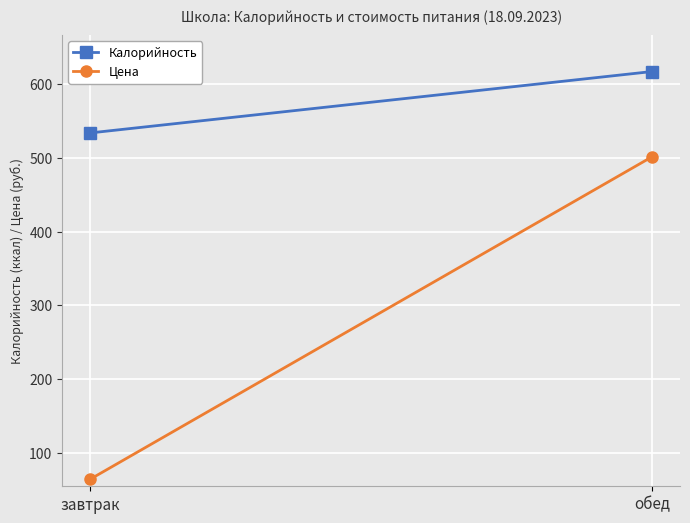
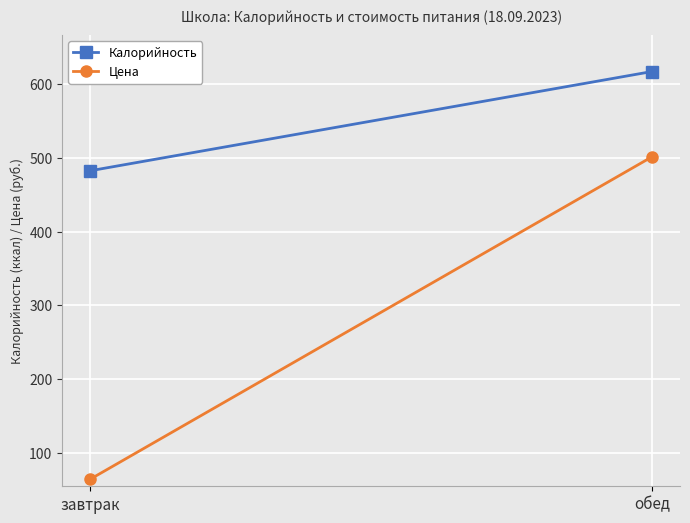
  {
    "Калорийность": {
-     "завтрак": 530,
+     "завтрак": 480,
      "обед": 620
    },
    "Цена": {
      "завтрак": 60,
      "обед": 500
    }
  }
